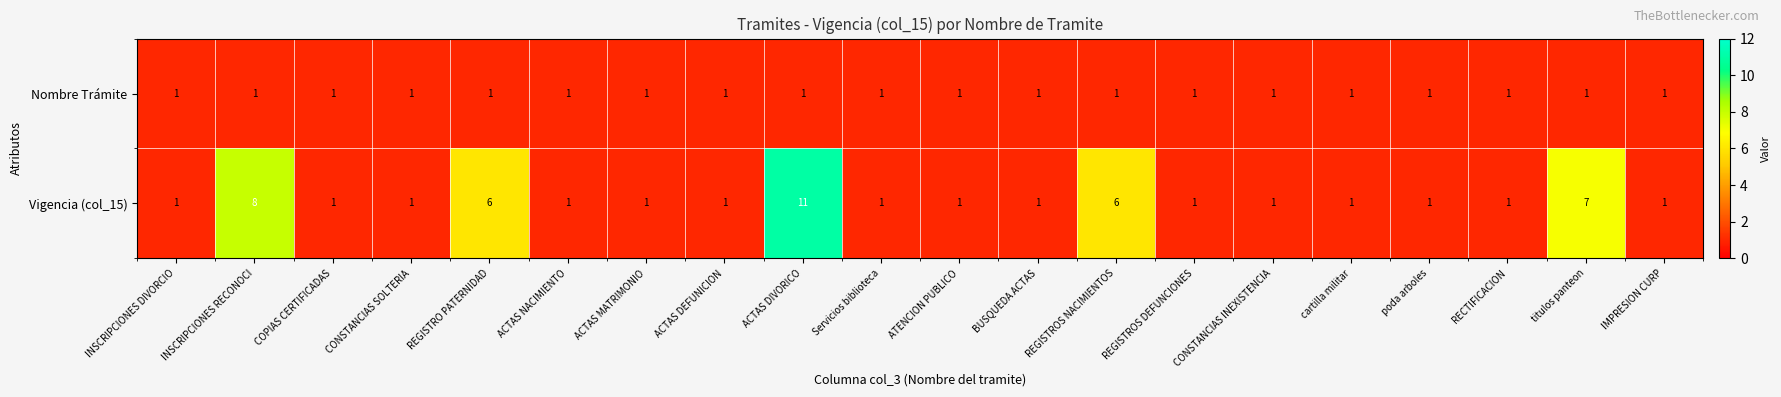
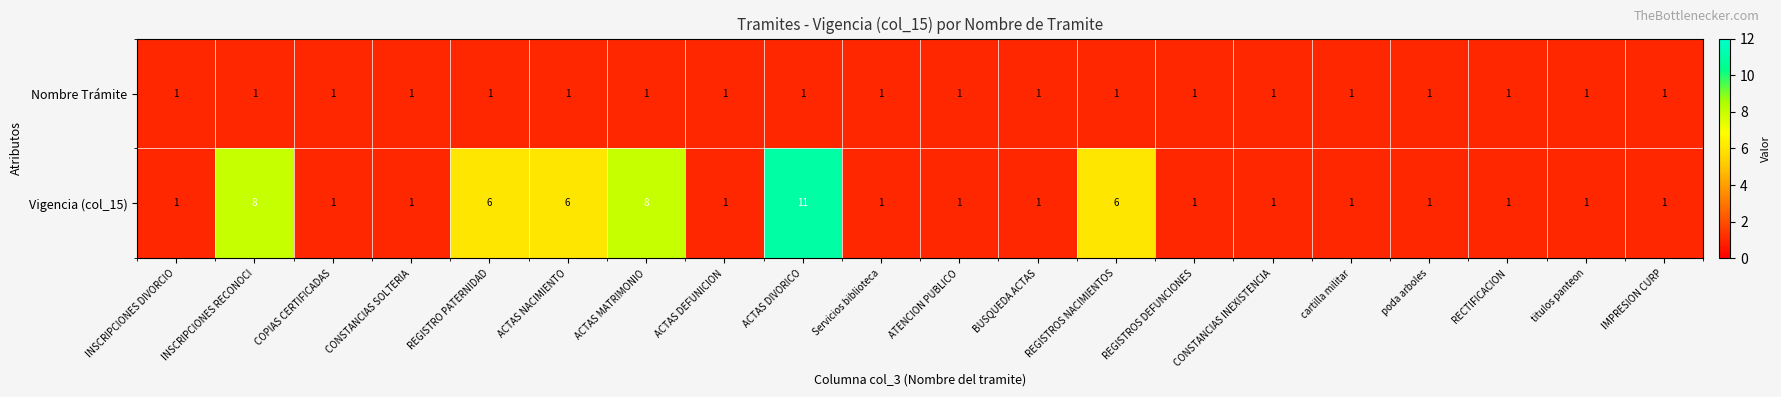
  {
    "Nombre Trámite": {
      "INSCRIPCIONES DIVORCIO": 1,
      "INSCRIPCIONES RECONOCI": 1,
      "COPIAS CERTIFICADAS": 1,
      "CONSTANCIAS SOLTERIA": 1,
      "REGISTRO PATERNIDAD": 1,
      "ACTAS NACIMIENTO": 1,
      "ACTAS MATRIMONIO": 1,
      "ACTAS DEFUNICION": 1,
      "ACTAS DIVORICO": 1,
      "Servicios biblioteca": 1,
      "ATENCION PUBLICO": 1,
      "BUSQUEDA ACTAS": 1,
      "REGISTROS NACIMIENTOS": 1,
      "REGISTROS DEFUNCIONES": 1,
      "CONSTANCIAS INEXISTENCIA": 1,
      "cartilla militar": 1,
      "poda arboles": 1,
      "RECTIFICACION": 1,
      "titulos panteon": 1,
      "IMPRESION CURP": 1
    },
    "Vigencia (col_15)": {
      "INSCRIPCIONES DIVORCIO": 1,
      "INSCRIPCIONES RECONOCI": 8,
      "COPIAS CERTIFICADAS": 1,
      "CONSTANCIAS SOLTERIA": 1,
      "REGISTRO PATERNIDAD": 6,
-     "ACTAS NACIMIENTO": 1,
-     "ACTAS MATRIMONIO": 1,
+     "ACTAS NACIMIENTO": 6,
+     "ACTAS MATRIMONIO": 8,
      "ACTAS DEFUNICION": 1,
      "ACTAS DIVORICO": 11,
      "Servicios biblioteca": 1,
      "ATENCION PUBLICO": 1,
      "BUSQUEDA ACTAS": 1,
      "REGISTROS NACIMIENTOS": 6,
      "REGISTROS DEFUNCIONES": 1,
      "CONSTANCIAS INEXISTENCIA": 1,
      "cartilla militar": 1,
      "poda arboles": 1,
      "RECTIFICACION": 1,
-     "titulos panteon": 7,
+     "titulos panteon": 1,
      "IMPRESION CURP": 1
    }
  }
